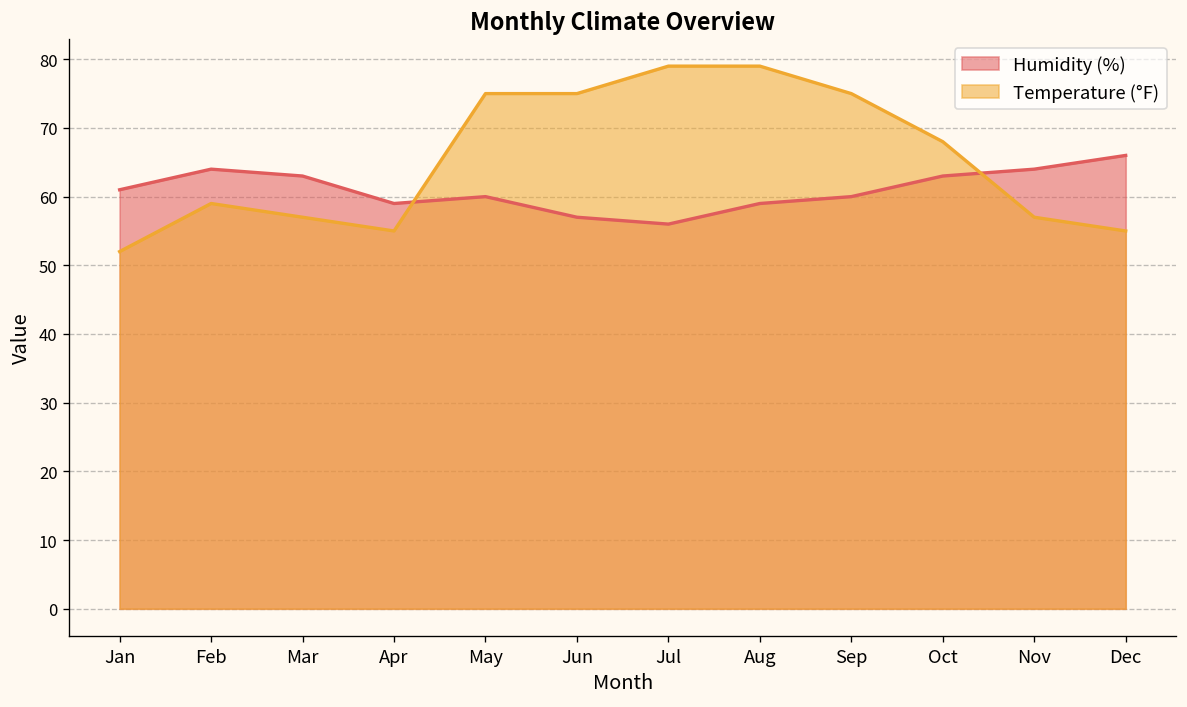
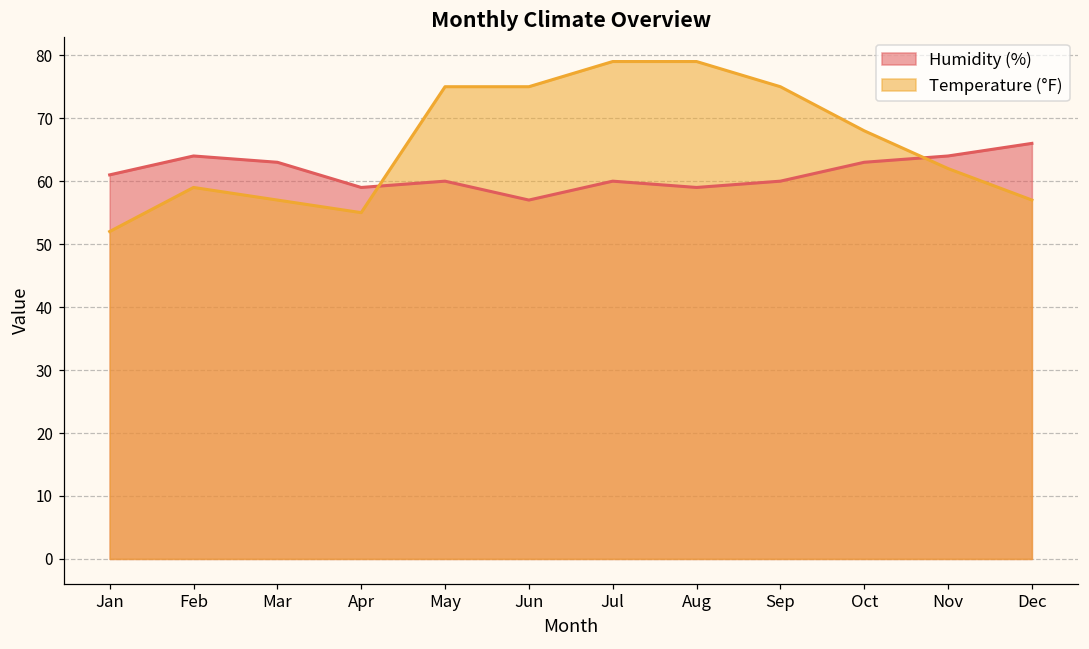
  {
    "Humidity (%)": {
      "Jan": 61,
      "Feb": 64,
      "Mar": 63,
      "Apr": 59,
      "May": 60,
      "Jun": 57,
-     "Jul": 56,
+     "Jul": 60,
      "Aug": 59,
      "Sep": 60,
      "Oct": 63,
      "Nov": 64,
      "Dec": 66
    },
    "Temperature (°F)": {
      "Jan": 52,
      "Feb": 59,
      "Mar": 57,
      "Apr": 55,
      "May": 75,
      "Jun": 75,
      "Jul": 79,
      "Aug": 79,
      "Sep": 75,
      "Oct": 68,
-     "Nov": 57,
-     "Dec": 55
+     "Nov": 62,
+     "Dec": 57
    }
  }
